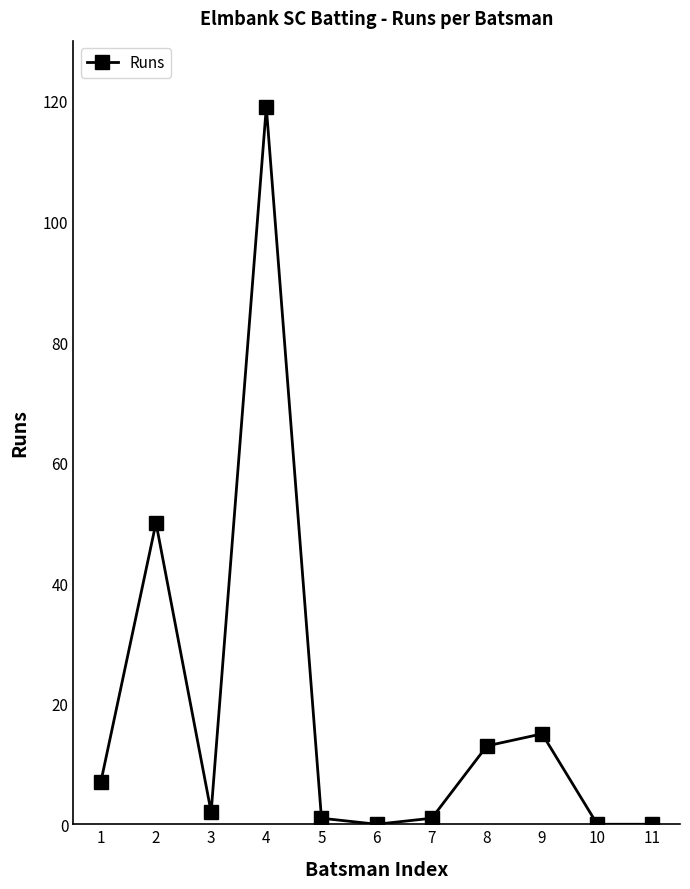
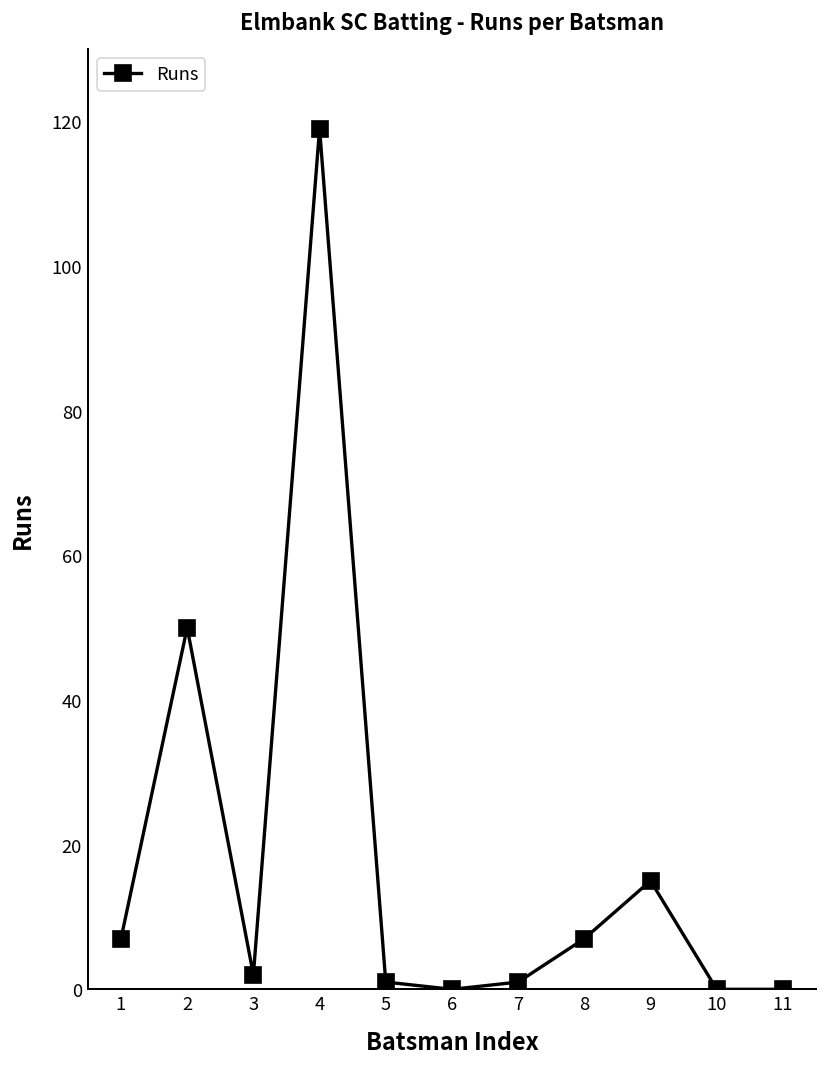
  {
    "1": 7,
    "2": 50,
    "3": 2,
    "4": 119,
    "5": 1,
    "6": 0,
    "7": 1,
-   "8": 13,
+   "8": 7,
    "9": 15,
    "10": 0,
    "11": 0
  }
